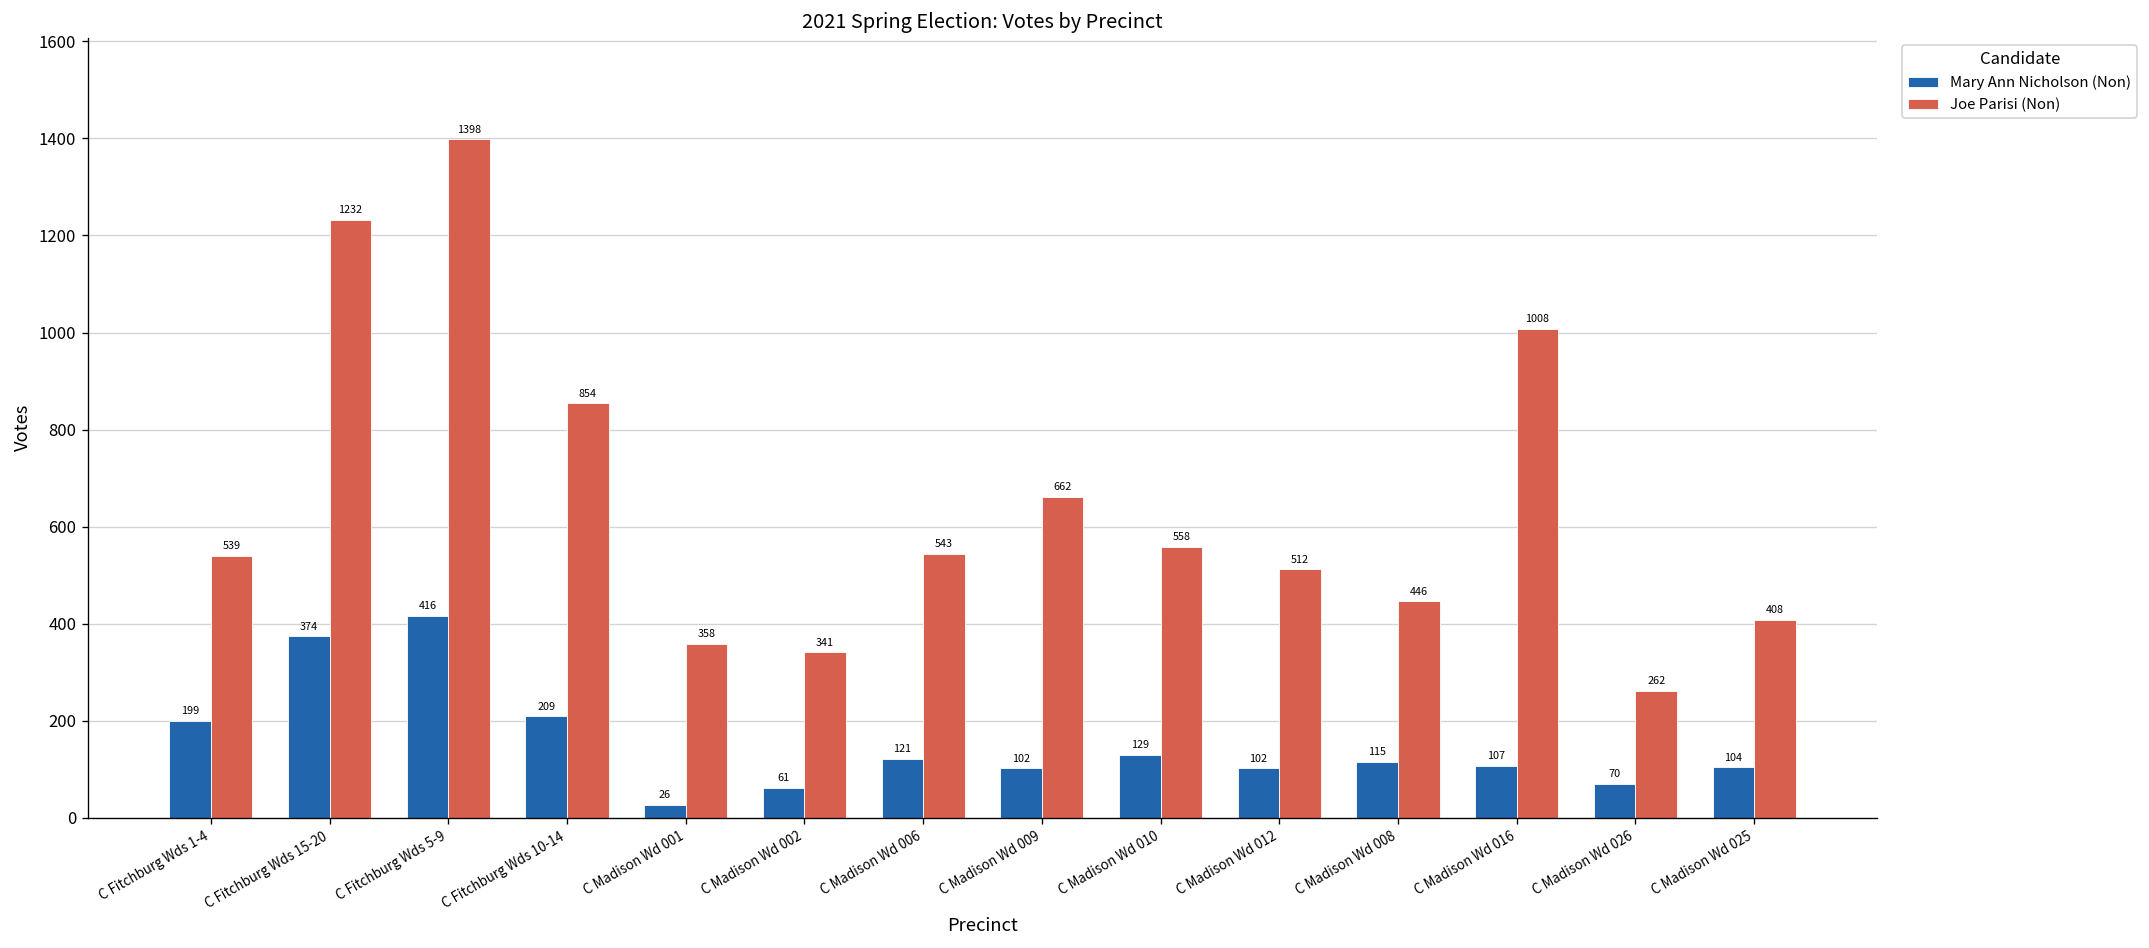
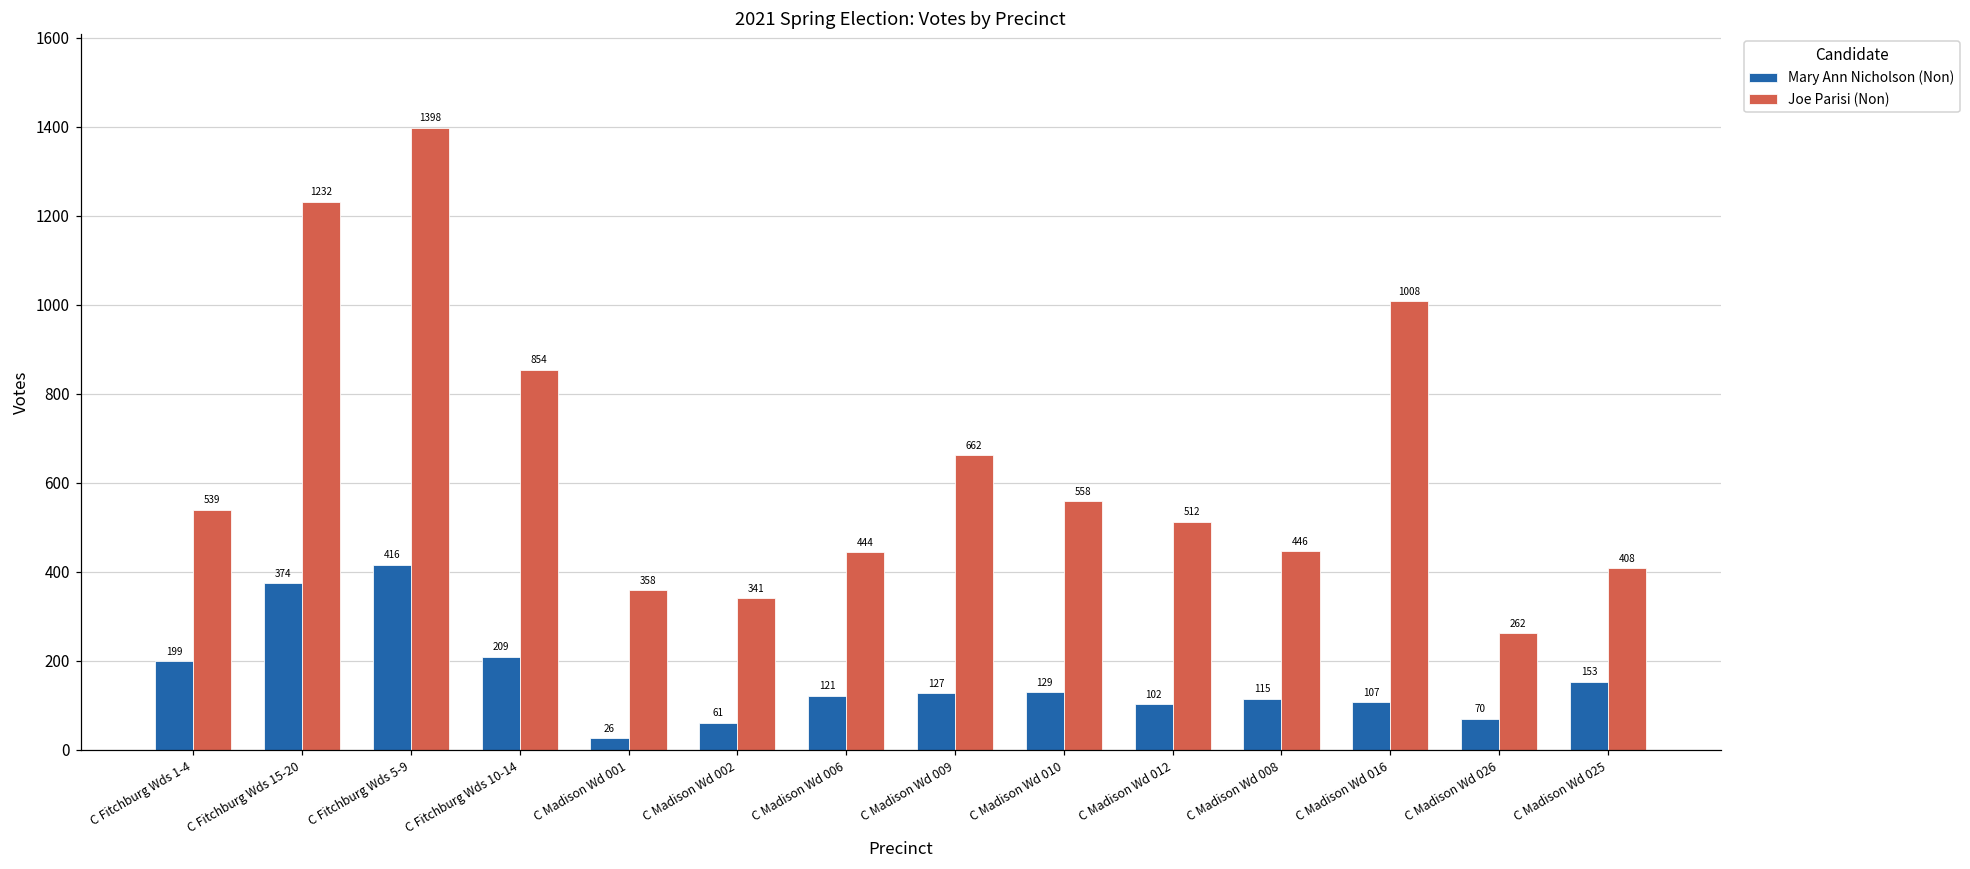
  {
    "Mary Ann Nicholson (Non)": {
      "C Fitchburg Wds 1-4": 199,
      "C Fitchburg Wds 15-20": 374,
      "C Fitchburg Wds 5-9": 416,
      "C Fitchburg Wds 10-14": 209,
      "C Madison Wd 001": 26,
      "C Madison Wd 002": 61,
      "C Madison Wd 006": 121,
-     "C Madison Wd 009": 102,
+     "C Madison Wd 009": 127,
      "C Madison Wd 010": 129,
      "C Madison Wd 012": 102,
      "C Madison Wd 008": 115,
      "C Madison Wd 016": 107,
      "C Madison Wd 026": 70,
-     "C Madison Wd 025": 104
+     "C Madison Wd 025": 153
    },
    "Joe Parisi (Non)": {
      "C Fitchburg Wds 1-4": 539,
      "C Fitchburg Wds 15-20": 1232,
      "C Fitchburg Wds 5-9": 1398,
      "C Fitchburg Wds 10-14": 854,
      "C Madison Wd 001": 358,
      "C Madison Wd 002": 341,
-     "C Madison Wd 006": 543,
+     "C Madison Wd 006": 444,
      "C Madison Wd 009": 662,
      "C Madison Wd 010": 558,
      "C Madison Wd 012": 512,
      "C Madison Wd 008": 446,
      "C Madison Wd 016": 1008,
      "C Madison Wd 026": 262,
      "C Madison Wd 025": 408
    }
  }
